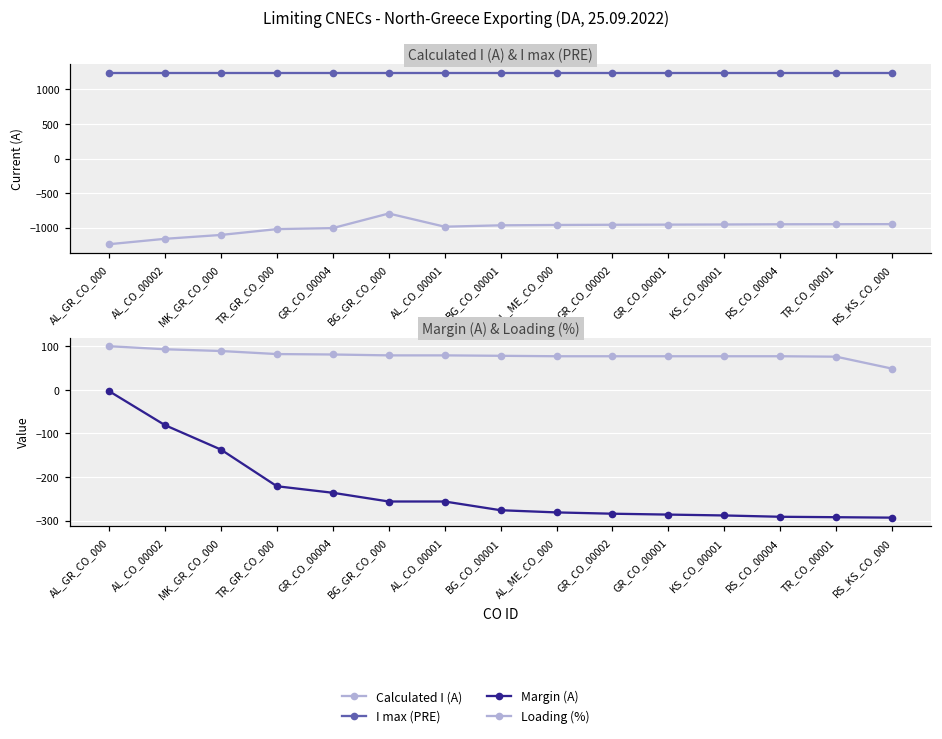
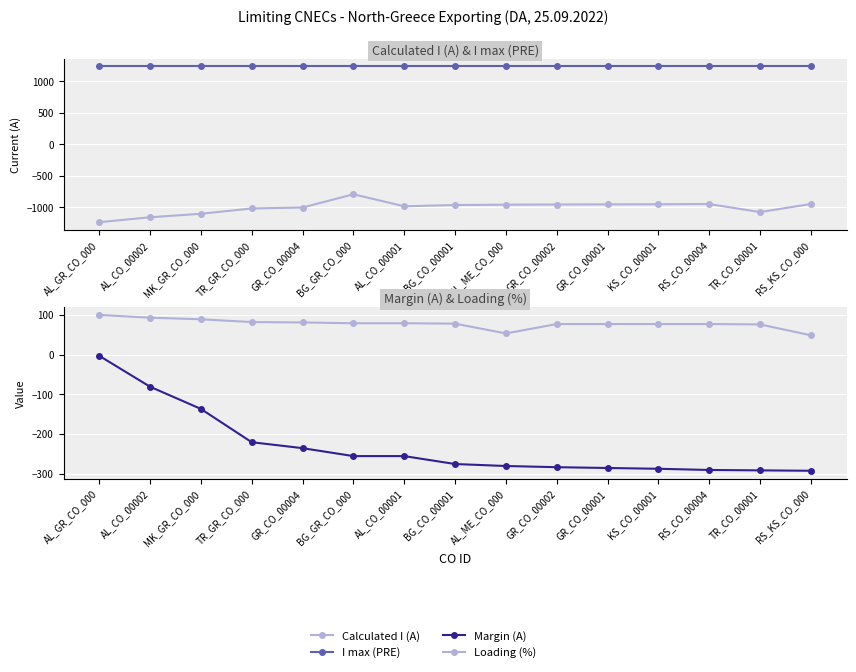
  {
    "Calculated I (A) & I max (PRE)": {
      "Calculated I (A)": {
        "AL_GR_CO_000": -1200,
        "AL_CO_00002": -1200,
        "MK_GR_CO_000": -1100,
        "TR_GR_CO_000": -1000,
        "GR_CO_00004": -1000,
        "BG_GR_CO_000": -800,
        "AL_CO_00001": -1000,
        "BG_CO_00001": -1000,
        "AL_ME_CO_000": -1000,
        "GR_CO_00002": -1000,
        "GR_CO_00001": -1000,
        "KS_CO_00001": -1000,
        "RS_CO_00004": -900,
-       "TR_CO_00001": -900,
+       "TR_CO_00001": -1100,
        "RS_KS_CO_000": -900
      },
      "I max (PRE)": {
        "AL_GR_CO_000": 1200,
        "AL_CO_00002": 1200,
        "MK_GR_CO_000": 1200,
        "TR_GR_CO_000": 1200,
        "GR_CO_00004": 1200,
        "BG_GR_CO_000": 1200,
        "AL_CO_00001": 1200,
        "BG_CO_00001": 1200,
        "AL_ME_CO_000": 1200,
        "GR_CO_00002": 1200,
        "GR_CO_00001": 1200,
        "KS_CO_00001": 1200,
        "RS_CO_00004": 1200,
        "TR_CO_00001": 1200,
        "RS_KS_CO_000": 1200
      }
    },
    "Margin (A) & Loading (%)": {
      "Margin (A)": {
        "AL_GR_CO_000": 0,
        "AL_CO_00002": -80,
        "MK_GR_CO_000": -140,
        "TR_GR_CO_000": -220,
        "GR_CO_00004": -240,
        "BG_GR_CO_000": -260,
        "AL_CO_00001": -260,
        "BG_CO_00001": -280,
        "AL_ME_CO_000": -280,
        "GR_CO_00002": -280,
        "GR_CO_00001": -290,
        "KS_CO_00001": -290,
        "RS_CO_00004": -290,
        "TR_CO_00001": -290,
        "RS_KS_CO_000": -290
      },
      "Loading (%)": {
        "AL_GR_CO_000": 100,
        "AL_CO_00002": 90,
        "MK_GR_CO_000": 90,
        "TR_GR_CO_000": 80,
        "GR_CO_00004": 80,
        "BG_GR_CO_000": 80,
        "AL_CO_00001": 80,
        "BG_CO_00001": 80,
-       "AL_ME_CO_000": 80,
+       "AL_ME_CO_000": 50,
        "GR_CO_00002": 80,
        "GR_CO_00001": 80,
        "KS_CO_00001": 80,
        "RS_CO_00004": 80,
        "TR_CO_00001": 80,
        "RS_KS_CO_000": 50
      }
    }
  }
